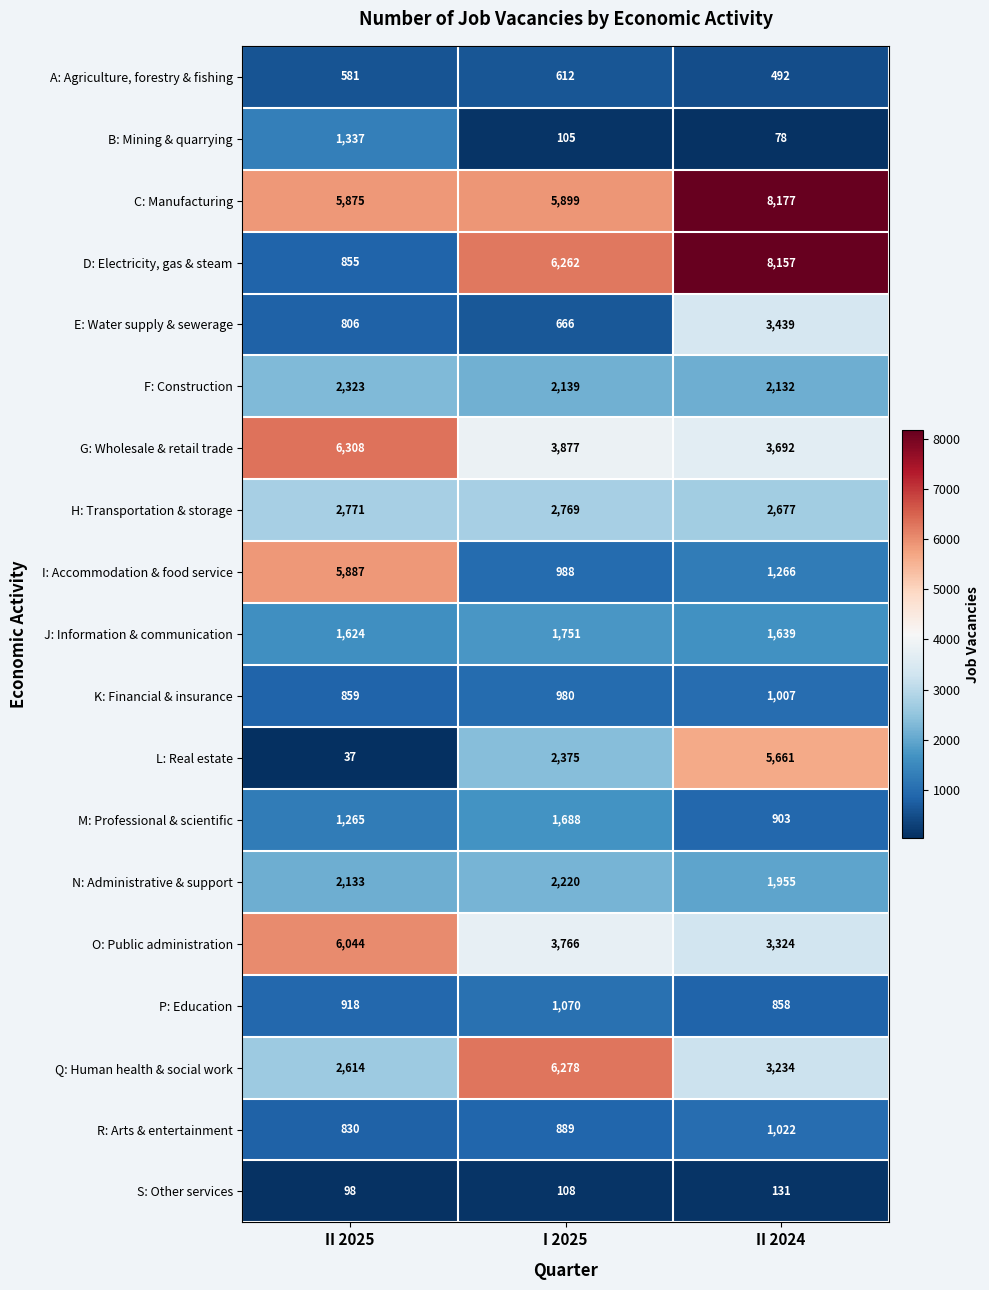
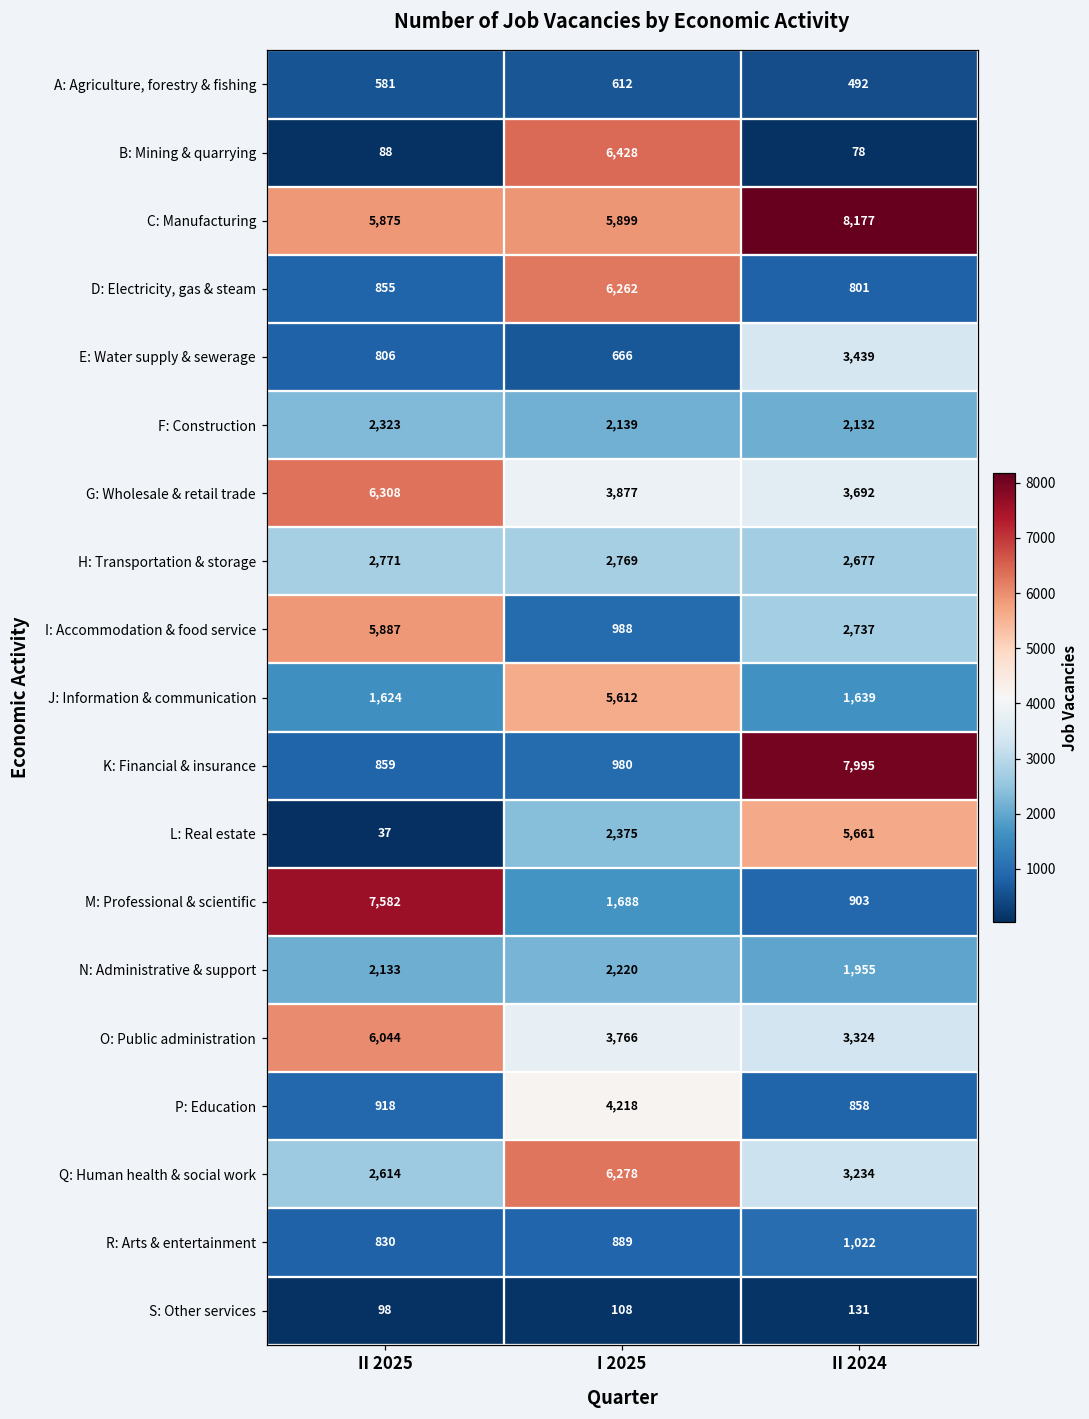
  {
    "A: Agriculture, forestry & fishing": {
      "II 2025": "581",
      "I 2025": "612",
      "II 2024": "492"
    },
    "B: Mining & quarrying": {
-     "II 2025": "1,337",
-     "I 2025": "105",
+     "II 2025": "88",
+     "I 2025": "6,428",
      "II 2024": "78"
    },
    "C: Manufacturing": {
      "II 2025": "5,875",
      "I 2025": "5,899",
      "II 2024": "8,177"
    },
    "D: Electricity, gas & steam": {
      "II 2025": "855",
      "I 2025": "6,262",
-     "II 2024": "8,157"
+     "II 2024": "801"
    },
    "E: Water supply & sewerage": {
      "II 2025": "806",
      "I 2025": "666",
      "II 2024": "3,439"
    },
    "F: Construction": {
      "II 2025": "2,323",
      "I 2025": "2,139",
      "II 2024": "2,132"
    },
    "G: Wholesale & retail trade": {
      "II 2025": "6,308",
      "I 2025": "3,877",
      "II 2024": "3,692"
    },
    "H: Transportation & storage": {
      "II 2025": "2,771",
      "I 2025": "2,769",
      "II 2024": "2,677"
    },
    "I: Accommodation & food service": {
      "II 2025": "5,887",
      "I 2025": "988",
-     "II 2024": "1,266"
+     "II 2024": "2,737"
    },
    "J: Information & communication": {
      "II 2025": "1,624",
-     "I 2025": "1,751",
+     "I 2025": "5,612",
      "II 2024": "1,639"
    },
    "K: Financial & insurance": {
      "II 2025": "859",
      "I 2025": "980",
-     "II 2024": "1,007"
+     "II 2024": "7,995"
    },
    "L: Real estate": {
      "II 2025": "37",
      "I 2025": "2,375",
      "II 2024": "5,661"
    },
    "M: Professional & scientific": {
-     "II 2025": "1,265",
+     "II 2025": "7,582",
      "I 2025": "1,688",
      "II 2024": "903"
    },
    "N: Administrative & support": {
      "II 2025": "2,133",
      "I 2025": "2,220",
      "II 2024": "1,955"
    },
    "O: Public administration": {
      "II 2025": "6,044",
      "I 2025": "3,766",
      "II 2024": "3,324"
    },
    "P: Education": {
      "II 2025": "918",
-     "I 2025": "1,070",
+     "I 2025": "4,218",
      "II 2024": "858"
    },
    "Q: Human health & social work": {
      "II 2025": "2,614",
      "I 2025": "6,278",
      "II 2024": "3,234"
    },
    "R: Arts & entertainment": {
      "II 2025": "830",
      "I 2025": "889",
      "II 2024": "1,022"
    },
    "S: Other services": {
      "II 2025": "98",
      "I 2025": "108",
      "II 2024": "131"
    }
  }
